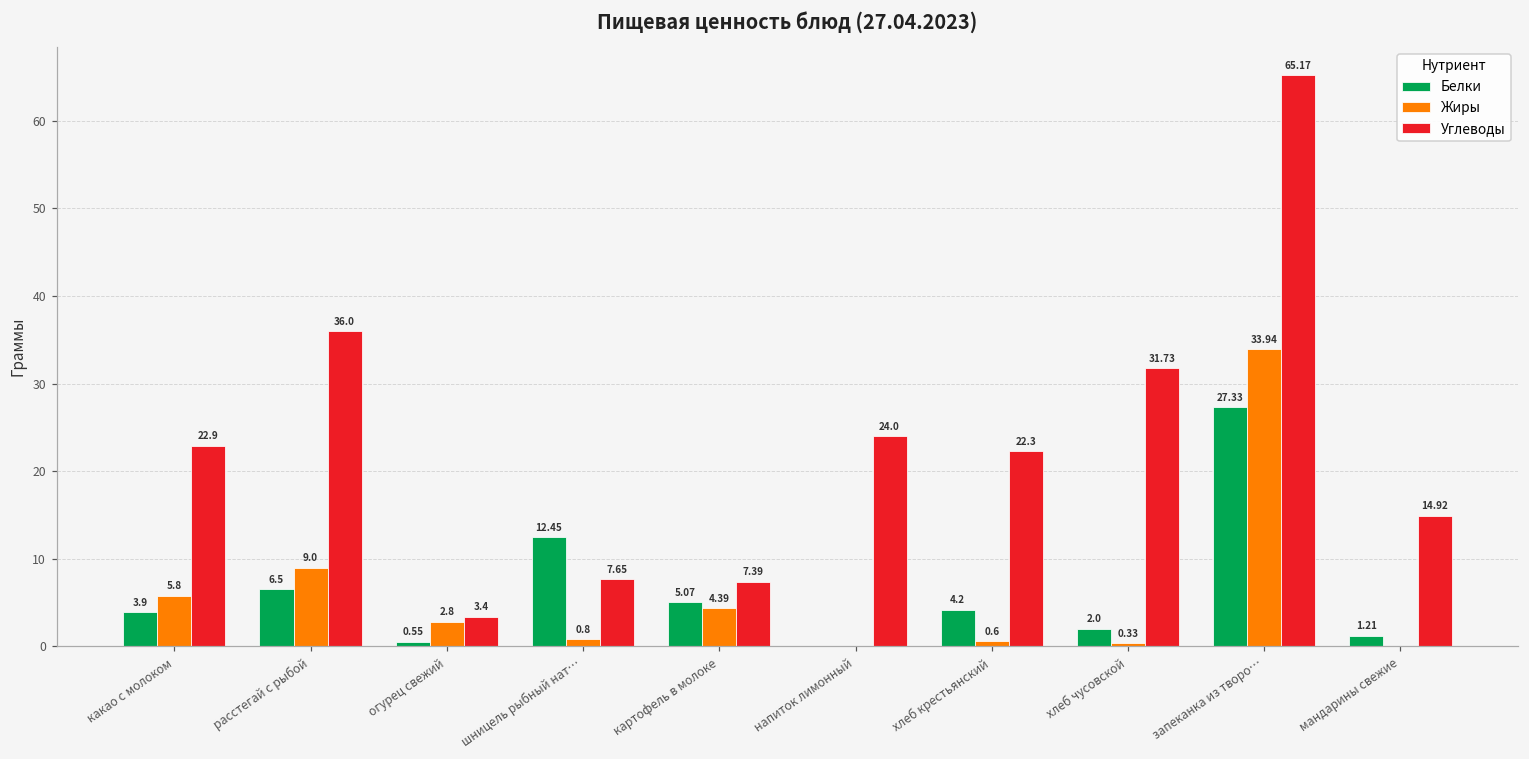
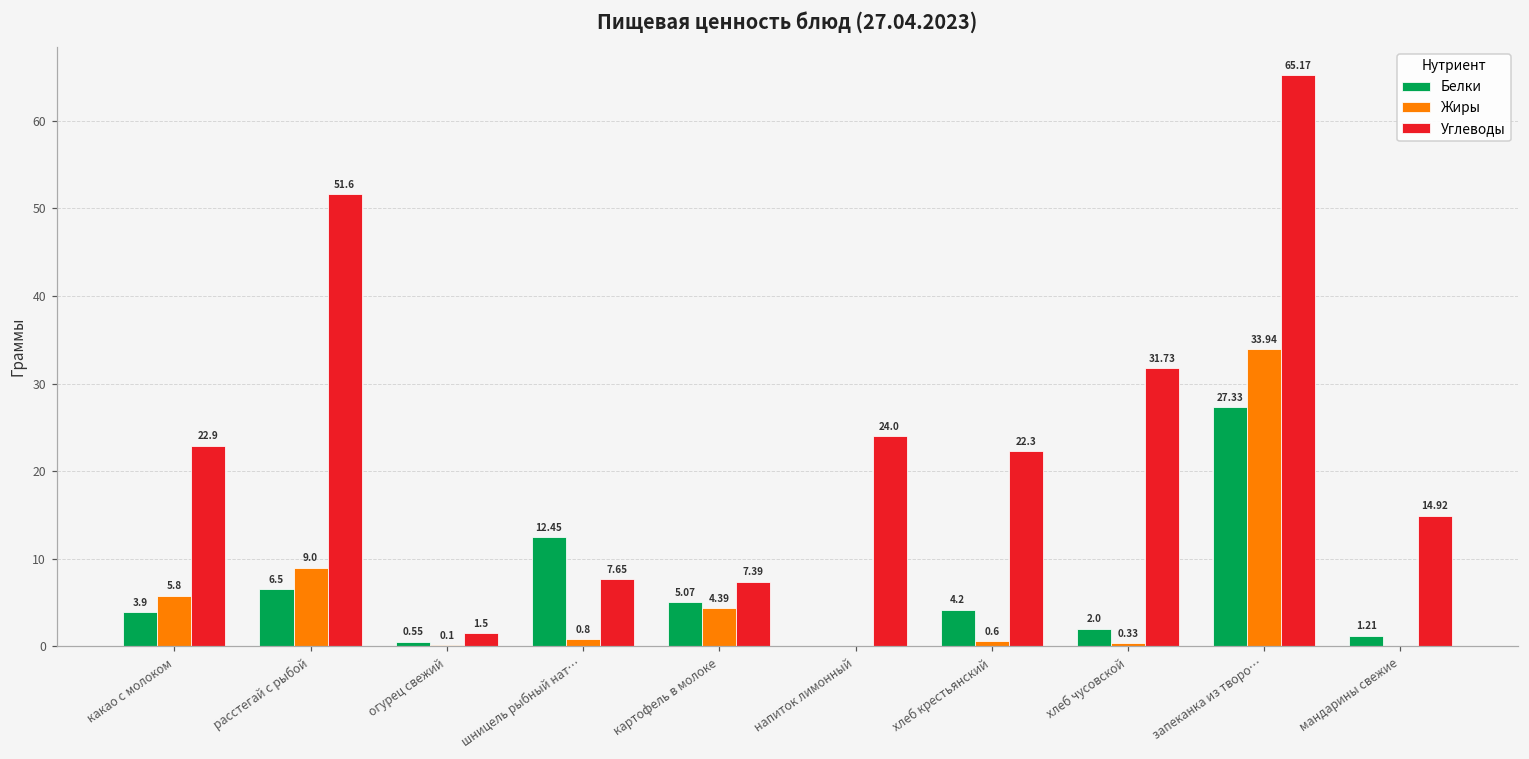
  {
    "Белки": {
      "какао с молоком": 3.9,
      "расстегай с рыбой": 6.5,
      "огурец свежий": 0.55,
      "шницель рыбный нат…": 12.45,
      "картофель в молоке": 5.07,
      "хлеб крестьянский": 4.2,
      "хлеб чусовской": 2.0,
      "запеканка из творо…": 27.33,
      "мандарины свежие": 1.21
    },
    "Жиры": {
      "какао с молоком": 5.8,
      "расстегай с рыбой": 9.0,
-     "огурец свежий": 2.8,
+     "огурец свежий": 0.1,
      "шницель рыбный нат…": 0.8,
      "картофель в молоке": 4.39,
      "хлеб крестьянский": 0.6,
      "хлеб чусовской": 0.33,
      "запеканка из творо…": 33.94
    },
    "Углеводы": {
      "какао с молоком": 22.9,
-     "расстегай с рыбой": 36.0,
-     "огурец свежий": 3.4,
+     "расстегай с рыбой": 51.6,
+     "огурец свежий": 1.5,
      "шницель рыбный нат…": 7.65,
      "картофель в молоке": 7.39,
      "напиток лимонный": 24.0,
      "хлеб крестьянский": 22.3,
      "хлеб чусовской": 31.73,
      "запеканка из творо…": 65.17,
      "мандарины свежие": 14.92
    }
  }
